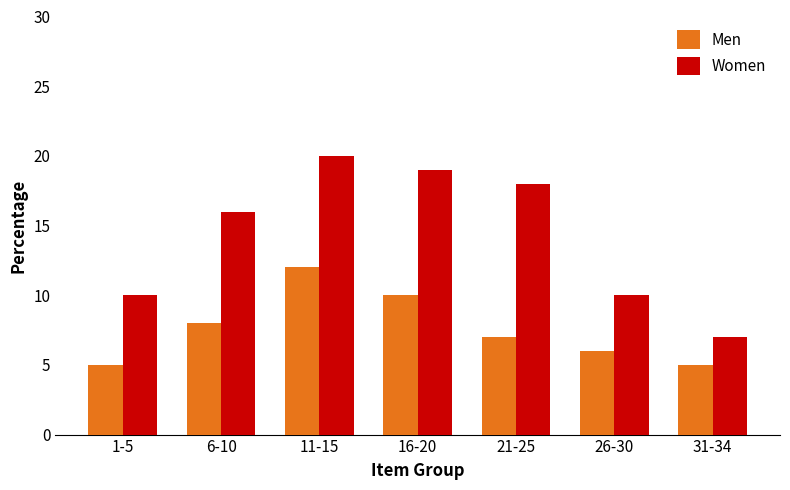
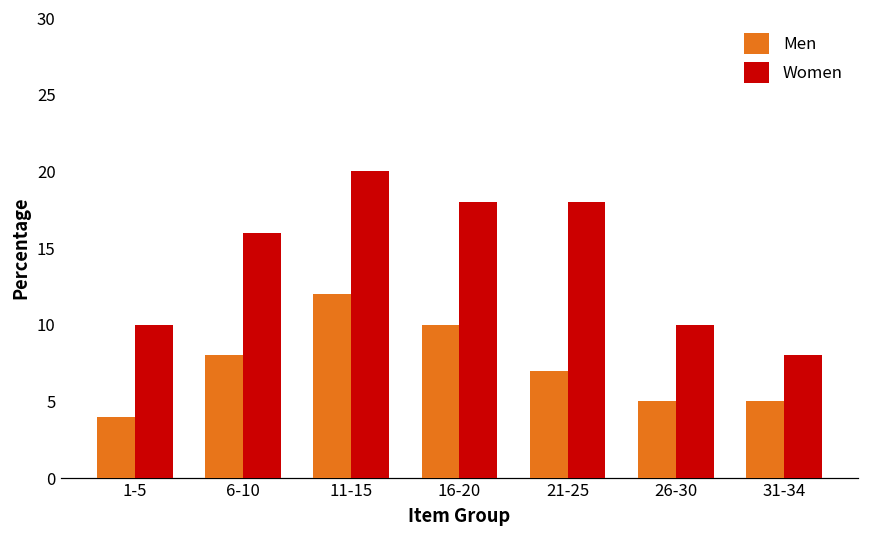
  {
    "Men": {
-     "1-5": 5,
+     "1-5": 4,
      "6-10": 8,
      "11-15": 12,
      "16-20": 10,
      "21-25": 7,
-     "26-30": 6,
+     "26-30": 5,
      "31-34": 5
    },
    "Women": {
      "1-5": 10,
      "6-10": 16,
      "11-15": 20,
-     "16-20": 19,
+     "16-20": 18,
      "21-25": 18,
      "26-30": 10,
-     "31-34": 7
+     "31-34": 8
    }
  }
